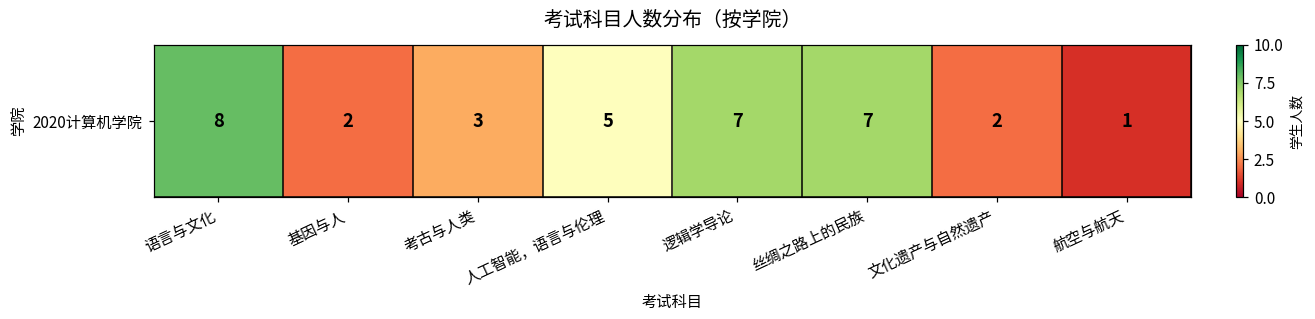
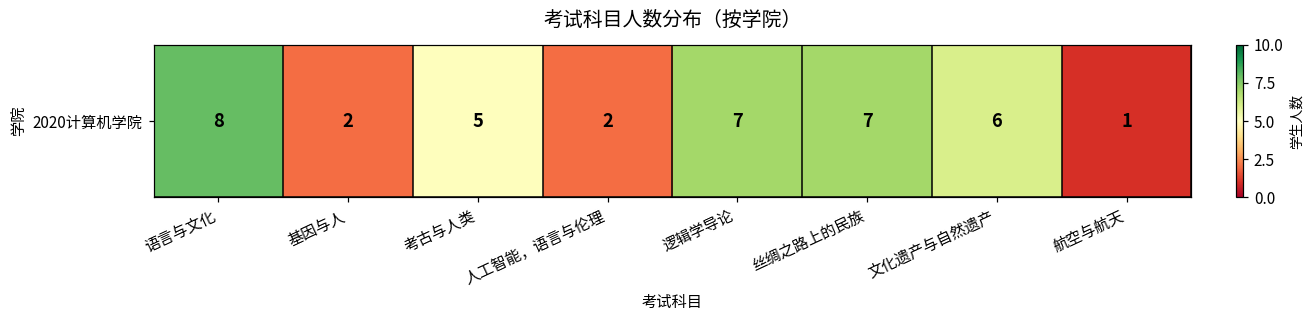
  {
    "2020计算机学院": {
      "语言与文化": 8,
      "基因与人": 2,
-     "考古与人类": 3,
-     "人工智能，语言与伦理": 5,
+     "考古与人类": 5,
+     "人工智能，语言与伦理": 2,
      "逻辑学导论": 7,
      "丝绸之路上的民族": 7,
-     "文化遗产与自然遗产": 2,
+     "文化遗产与自然遗产": 6,
      "航空与航天": 1
    }
  }
